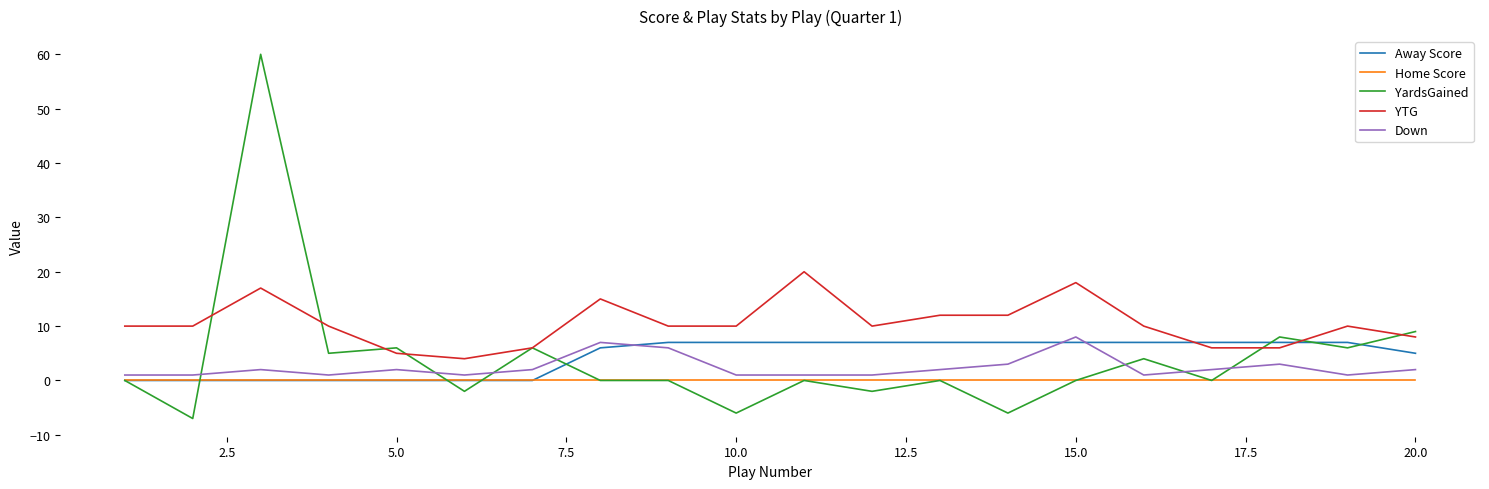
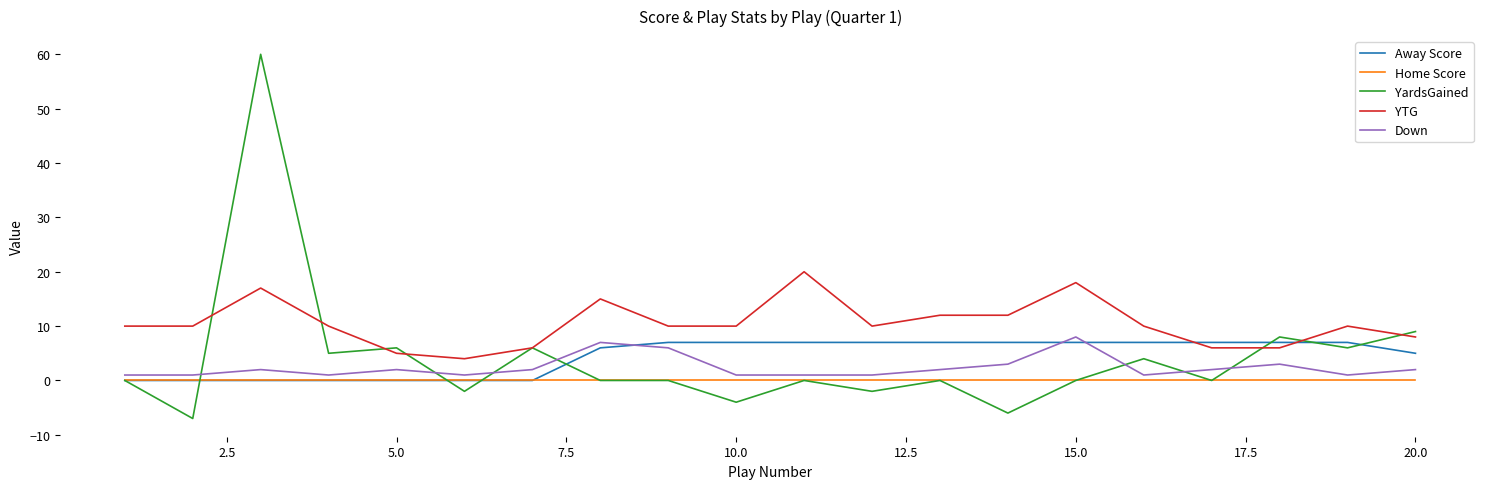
  {
    "Away Score": {
      "10.0": 7,
      "15.0": 7,
      "20.0": 5
    },
    "Home Score": {
      "10.0": 0,
      "20.0": 0
    },
    "YardsGained": {
      "5.0": 6,
-     "10.0": -6,
+     "10.0": -4,
      "20.0": 9
    },
    "YTG": {
      "5.0": 5,
      "10.0": 10,
      "15.0": 18,
      "20.0": 8
    },
    "Down": {
      "5.0": 2,
      "10.0": 1,
      "15.0": 8,
      "20.0": 2
    }
  }
